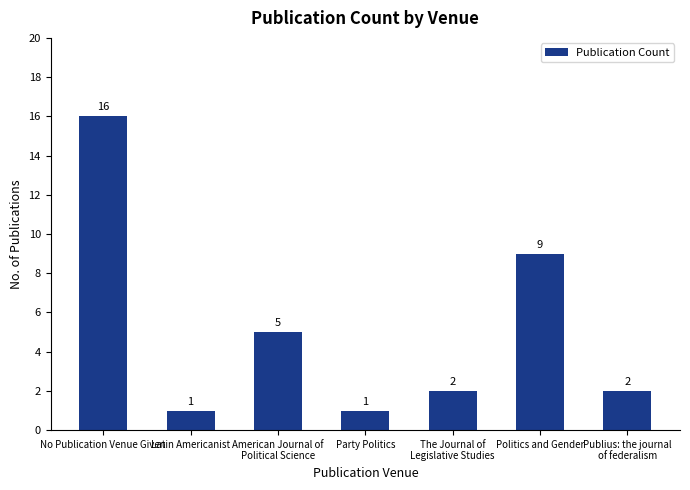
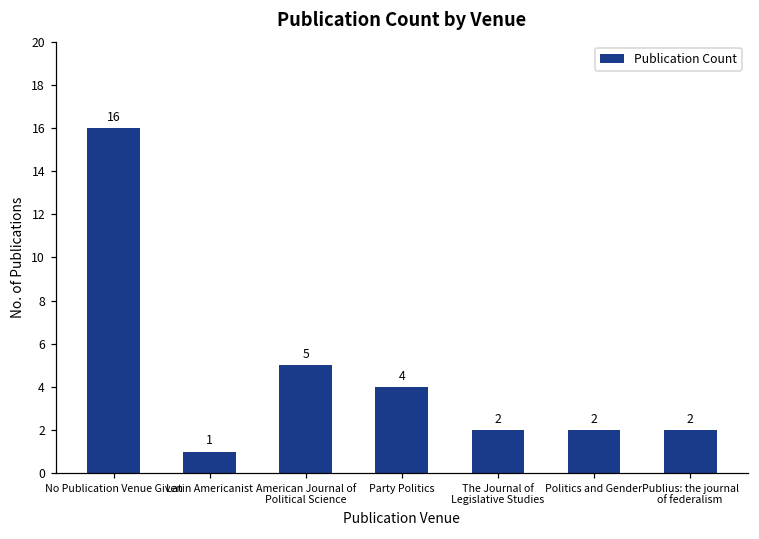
  {
    "No Publication Venue Given": 16,
    "American Journal of Political Science": 5,
-   "Party Politics": 1,
+   "Party Politics": 4,
    "The Journal of Legislative Studies": 2,
-   "Politics and Gender": 9,
+   "Politics and Gender": 2,
    "Publius: the journal of federalism": 2
  }
